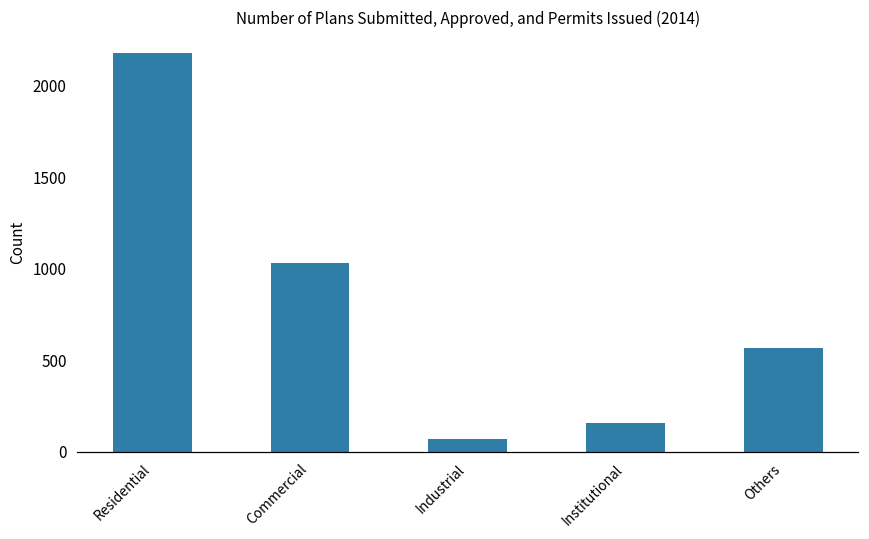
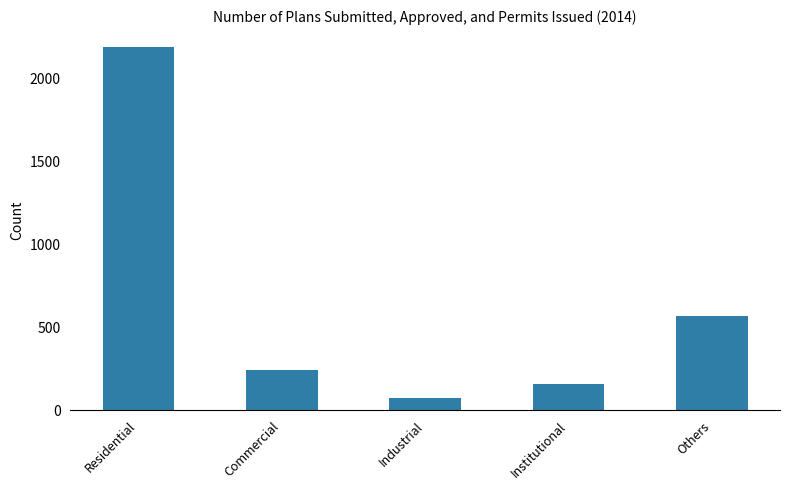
  {
    "Residential": 2180,
-   "Commercial": 1030,
+   "Commercial": 240,
    "Industrial": 70,
    "Institutional": 160,
    "Others": 560
  }
